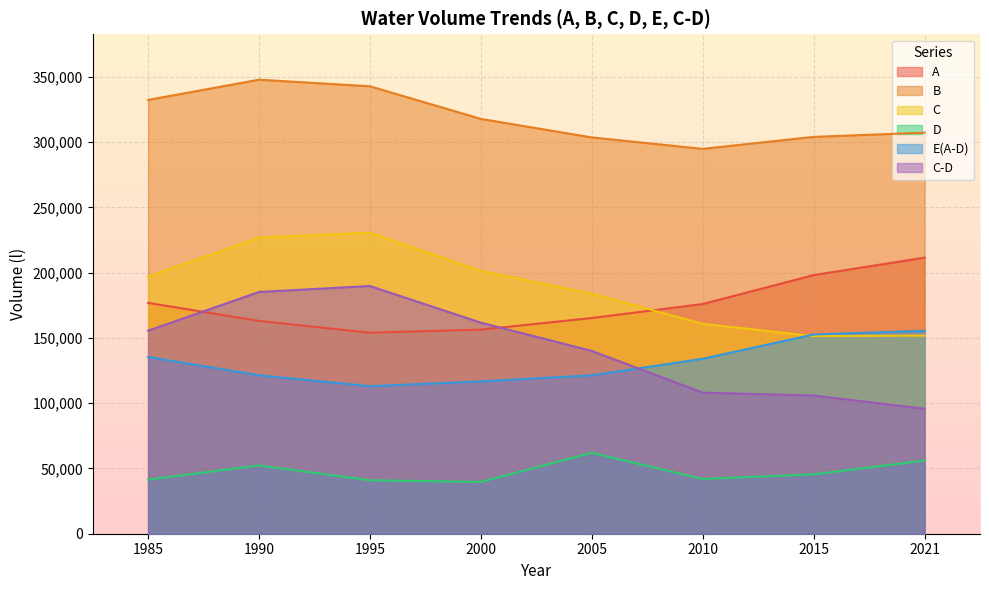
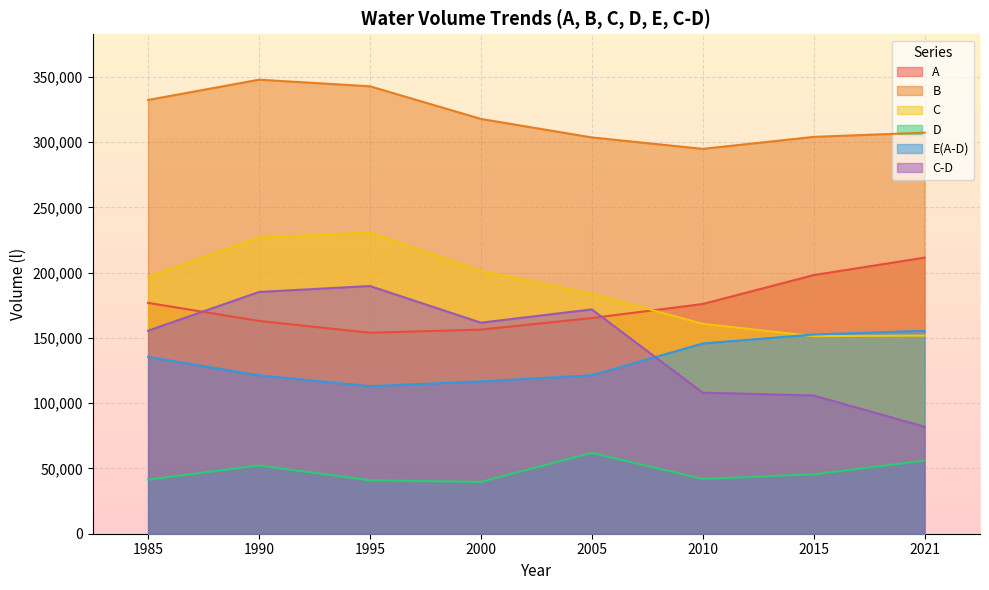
  {
    "D": {
      "1985": "41,000",
      "1990": "52,000",
      "1995": "41,000",
      "2000": "40,000",
      "2005": "62,000",
      "2010": "42,000",
      "2015": "45,000",
      "2021": "56,000"
    },
    "E(A-D)": {
      "1985": "135,000",
      "1990": "121,000",
      "1995": "113,000",
      "2000": "117,000",
      "2005": "121,000",
-     "2010": "134,000",
+     "2010": "146,000",
      "2021": "155,000"
    },
    "C-D": {
      "1985": "156,000",
      "1990": "185,000",
      "1995": "190,000",
      "2000": "162,000",
-     "2005": "140,000",
+     "2005": "172,000",
      "2010": "108,000",
      "2015": "106,000",
-     "2021": "96,000"
+     "2021": "82,000"
    }
  }
